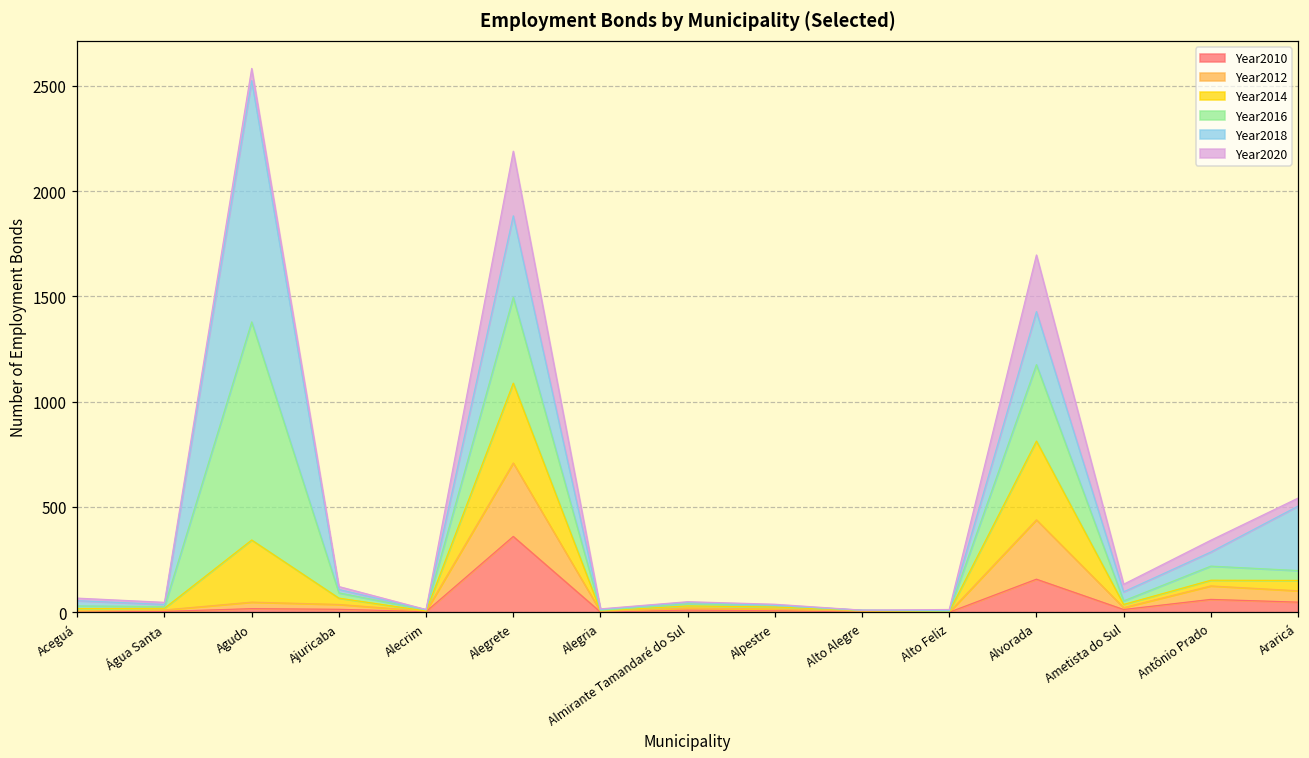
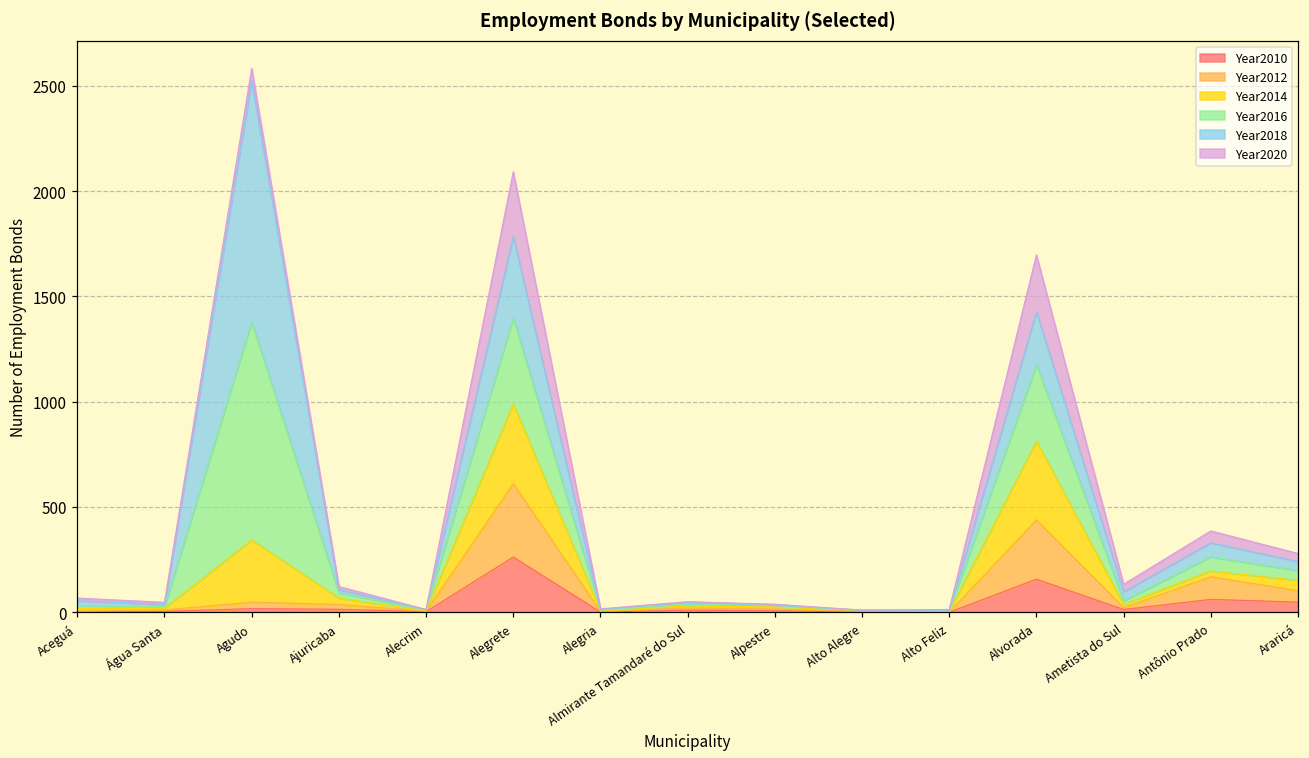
  {
    "Year2010": {
      "Agudo": 20,
      "Ajuricaba": 10,
-     "Alegrete": 360,
+     "Alegrete": 260,
      "Alvorada": 160,
      "Antônio Prado": 60,
      "Araricá": 50
    },
    "Year2012": {
      "Agudo": 30,
      "Ajuricaba": 20,
      "Alegrete": 350,
      "Alvorada": 280,
-     "Antônio Prado": 60,
+     "Antônio Prado": 110,
      "Araricá": 50
    },
    "Year2014": {
      "Agudo": 300,
      "Ajuricaba": 30,
      "Alegrete": 380,
      "Alvorada": 370,
      "Ametista do Sul": 20,
      "Antônio Prado": 30,
      "Araricá": 50
    },
    "Year2016": {
      "Agudo": 1040,
      "Ajuricaba": 30,
      "Alegrete": 410,
      "Alvorada": 360,
      "Ametista do Sul": 20,
      "Antônio Prado": 70,
      "Araricá": 50
    },
    "Year2018": {
      "Agudo": 1150,
      "Ajuricaba": 20,
      "Alegrete": 390,
      "Alvorada": 250,
      "Ametista do Sul": 40,
      "Antônio Prado": 70,
-     "Araricá": 310
+     "Araricá": 40
    },
    "Year2020": {
      "Agudo": 60,
      "Ajuricaba": 10,
      "Alegrete": 310,
      "Alvorada": 270,
      "Ametista do Sul": 40,
      "Antônio Prado": 60,
      "Araricá": 40
    }
  }
